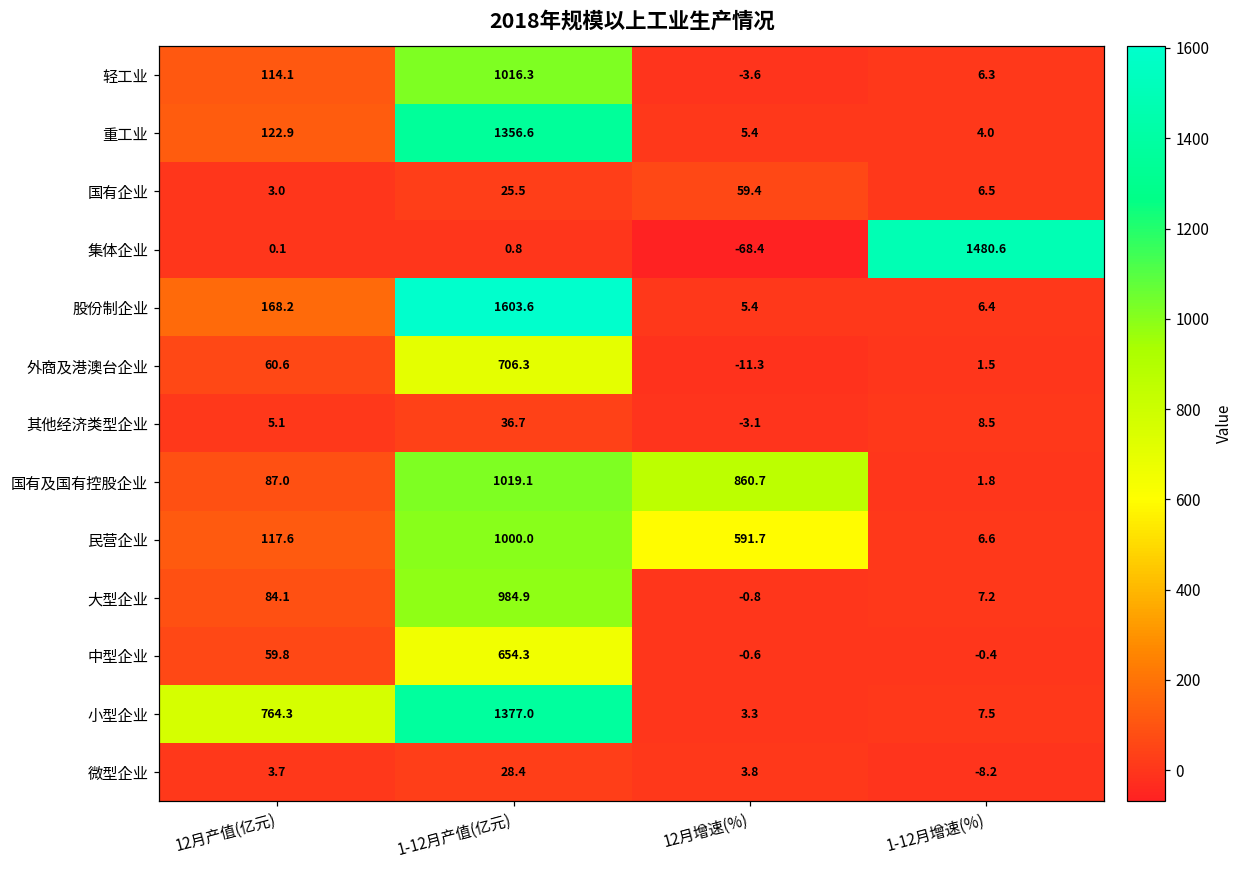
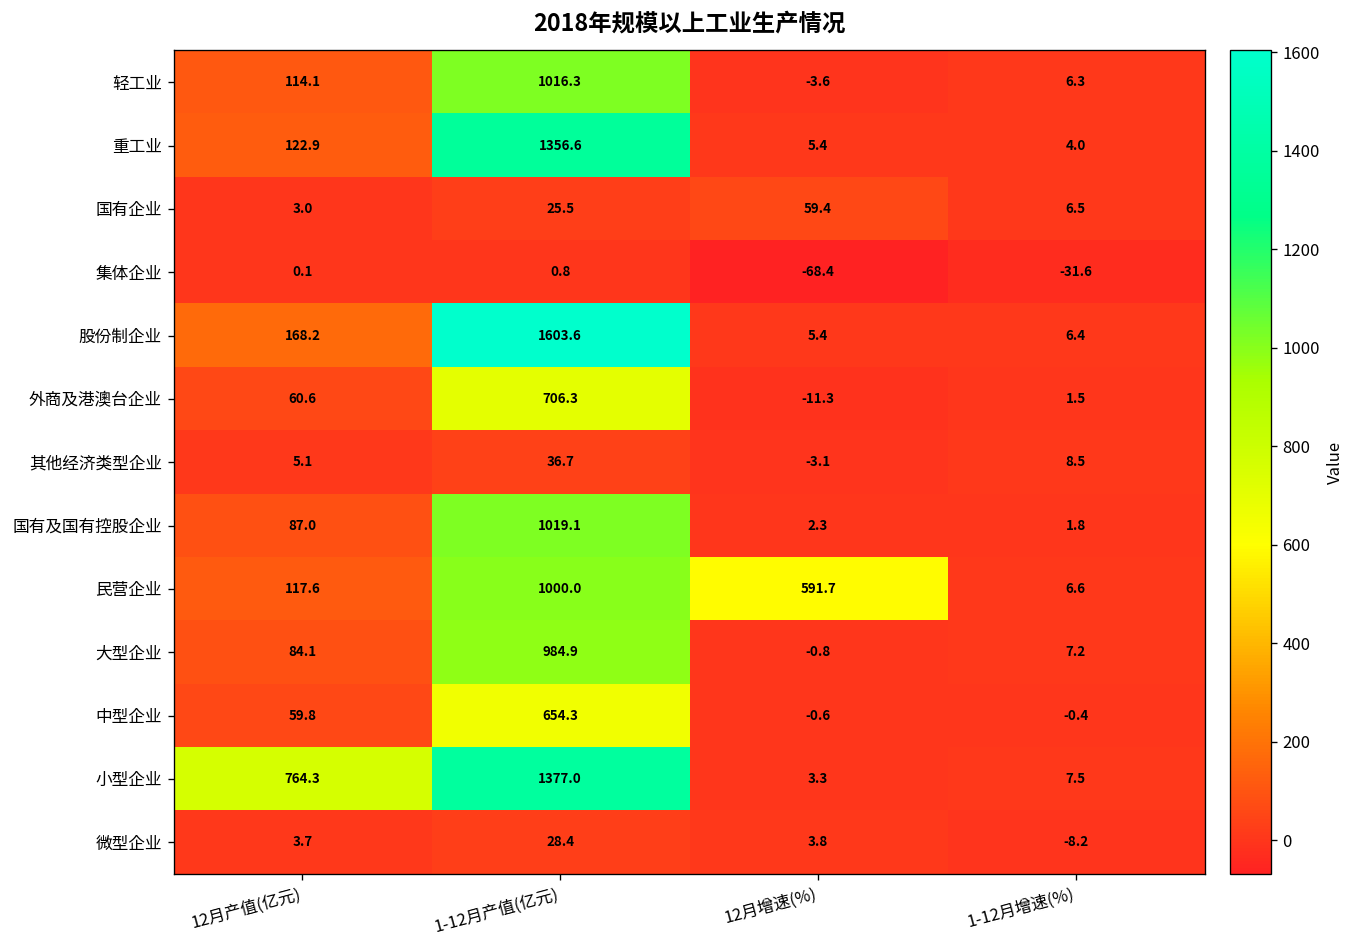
  {
    "轻工业": {
      "12月产值(亿元)": 114.1,
      "1-12月产值(亿元)": 1016.3,
      "12月增速(%)": -3.6,
      "1-12月增速(%)": 6.3
    },
    "重工业": {
      "12月产值(亿元)": 122.9,
      "1-12月产值(亿元)": 1356.6,
      "12月增速(%)": 5.4,
      "1-12月增速(%)": 4.0
    },
    "国有企业": {
      "12月产值(亿元)": 3.0,
      "1-12月产值(亿元)": 25.5,
      "12月增速(%)": 59.4,
      "1-12月增速(%)": 6.5
    },
    "集体企业": {
      "12月产值(亿元)": 0.1,
      "1-12月产值(亿元)": 0.8,
      "12月增速(%)": -68.4,
-     "1-12月增速(%)": 1480.6
+     "1-12月增速(%)": -31.6
    },
    "股份制企业": {
      "12月产值(亿元)": 168.2,
      "1-12月产值(亿元)": 1603.6,
      "12月增速(%)": 5.4,
      "1-12月增速(%)": 6.4
    },
    "外商及港澳台企业": {
      "12月产值(亿元)": 60.6,
      "1-12月产值(亿元)": 706.3,
      "12月增速(%)": -11.3,
      "1-12月增速(%)": 1.5
    },
    "其他经济类型企业": {
      "12月产值(亿元)": 5.1,
      "1-12月产值(亿元)": 36.7,
      "12月增速(%)": -3.1,
      "1-12月增速(%)": 8.5
    },
    "国有及国有控股企业": {
      "12月产值(亿元)": 87.0,
      "1-12月产值(亿元)": 1019.1,
-     "12月增速(%)": 860.7,
+     "12月增速(%)": 2.3,
      "1-12月增速(%)": 1.8
    },
    "民营企业": {
      "12月产值(亿元)": 117.6,
      "1-12月产值(亿元)": 1000.0,
      "12月增速(%)": 591.7,
      "1-12月增速(%)": 6.6
    },
    "大型企业": {
      "12月产值(亿元)": 84.1,
      "1-12月产值(亿元)": 984.9,
      "12月增速(%)": -0.8,
      "1-12月增速(%)": 7.2
    },
    "中型企业": {
      "12月产值(亿元)": 59.8,
      "1-12月产值(亿元)": 654.3,
      "12月增速(%)": -0.6,
      "1-12月增速(%)": -0.4
    },
    "小型企业": {
      "12月产值(亿元)": 764.3,
      "1-12月产值(亿元)": 1377.0,
      "12月增速(%)": 3.3,
      "1-12月增速(%)": 7.5
    },
    "微型企业": {
      "12月产值(亿元)": 3.7,
      "1-12月产值(亿元)": 28.4,
      "12月增速(%)": 3.8,
      "1-12月增速(%)": -8.2
    }
  }
